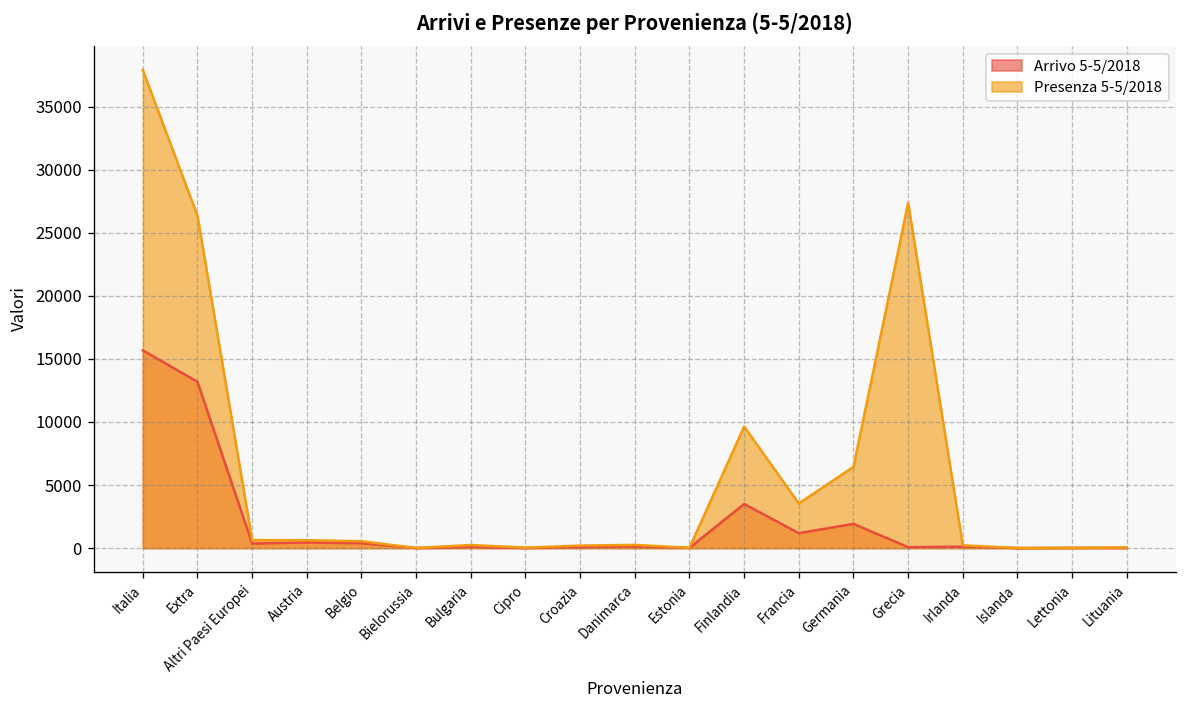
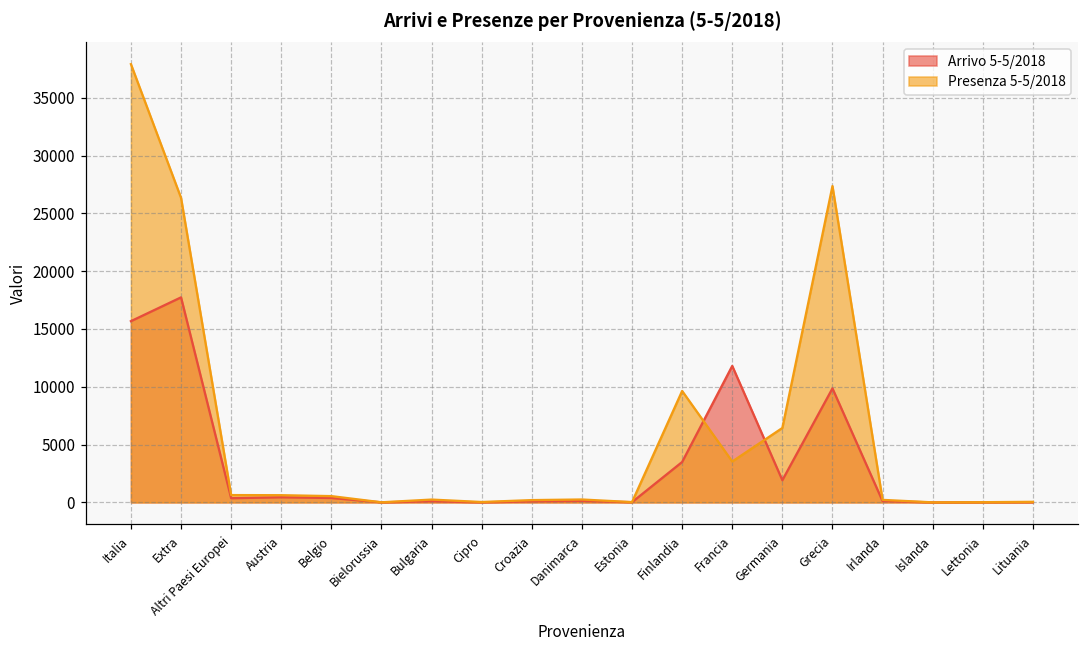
  {
    "Arrivo 5-5/2018": {
      "Italia": 15700,
-     "Extra": 13200,
+     "Extra": 17700,
      "Altri Paesi Europei": 400,
      "Finlandia": 3500,
-     "Francia": 1200,
+     "Francia": 11800,
      "Germania": 1900,
-     "Grecia": 100
+     "Grecia": 9900
    },
    "Presenza 5-5/2018": {
      "Italia": 37900,
      "Extra": 26300,
      "Altri Paesi Europei": 600,
      "Finlandia": 9600,
      "Francia": 3500,
      "Germania": 6400,
      "Grecia": 27400
    }
  }
